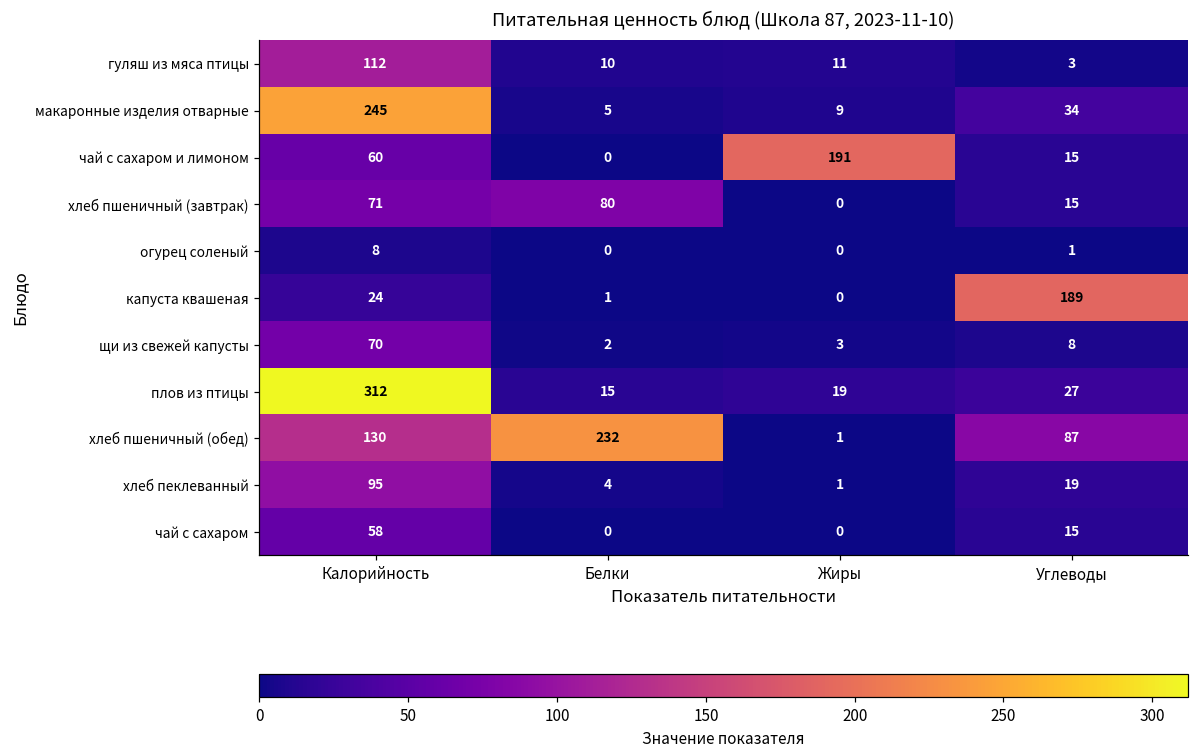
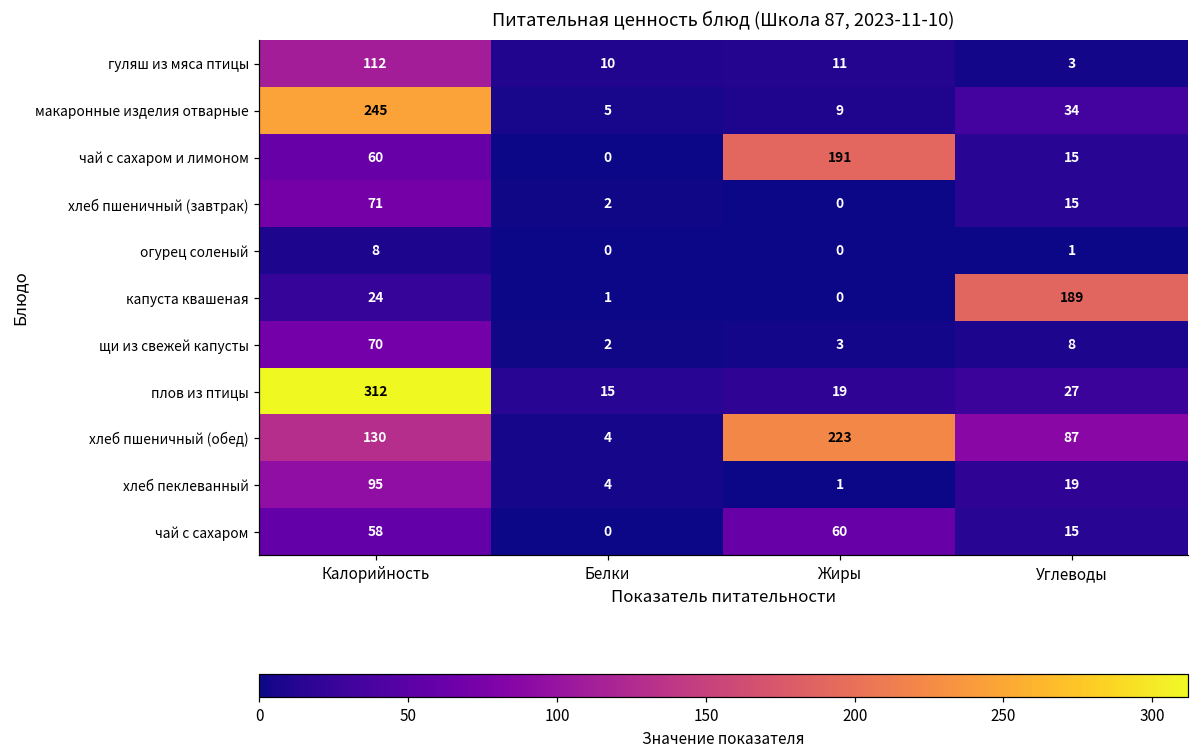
  {
    "гуляш из мяса птицы": {
      "Калорийность": 112,
      "Белки": 10,
      "Жиры": 11,
      "Углеводы": 3
    },
    "макаронные изделия отварные": {
      "Калорийность": 245,
      "Белки": 5,
      "Жиры": 9,
      "Углеводы": 34
    },
    "чай с сахаром и лимоном": {
      "Калорийность": 60,
      "Белки": 0,
      "Жиры": 191,
      "Углеводы": 15
    },
    "хлеб пшеничный (завтрак)": {
      "Калорийность": 71,
-     "Белки": 80,
+     "Белки": 2,
      "Жиры": 0,
      "Углеводы": 15
    },
    "огурец соленый": {
      "Калорийность": 8,
      "Белки": 0,
      "Жиры": 0,
      "Углеводы": 1
    },
    "капуста квашеная": {
      "Калорийность": 24,
      "Белки": 1,
      "Жиры": 0,
      "Углеводы": 189
    },
    "щи из свежей капусты": {
      "Калорийность": 70,
      "Белки": 2,
      "Жиры": 3,
      "Углеводы": 8
    },
    "плов из птицы": {
      "Калорийность": 312,
      "Белки": 15,
      "Жиры": 19,
      "Углеводы": 27
    },
    "хлеб пшеничный (обед)": {
      "Калорийность": 130,
-     "Белки": 232,
-     "Жиры": 1,
+     "Белки": 4,
+     "Жиры": 223,
      "Углеводы": 87
    },
    "хлеб пеклеванный": {
      "Калорийность": 95,
      "Белки": 4,
      "Жиры": 1,
      "Углеводы": 19
    },
    "чай с сахаром": {
      "Калорийность": 58,
      "Белки": 0,
-     "Жиры": 0,
+     "Жиры": 60,
      "Углеводы": 15
    }
  }
